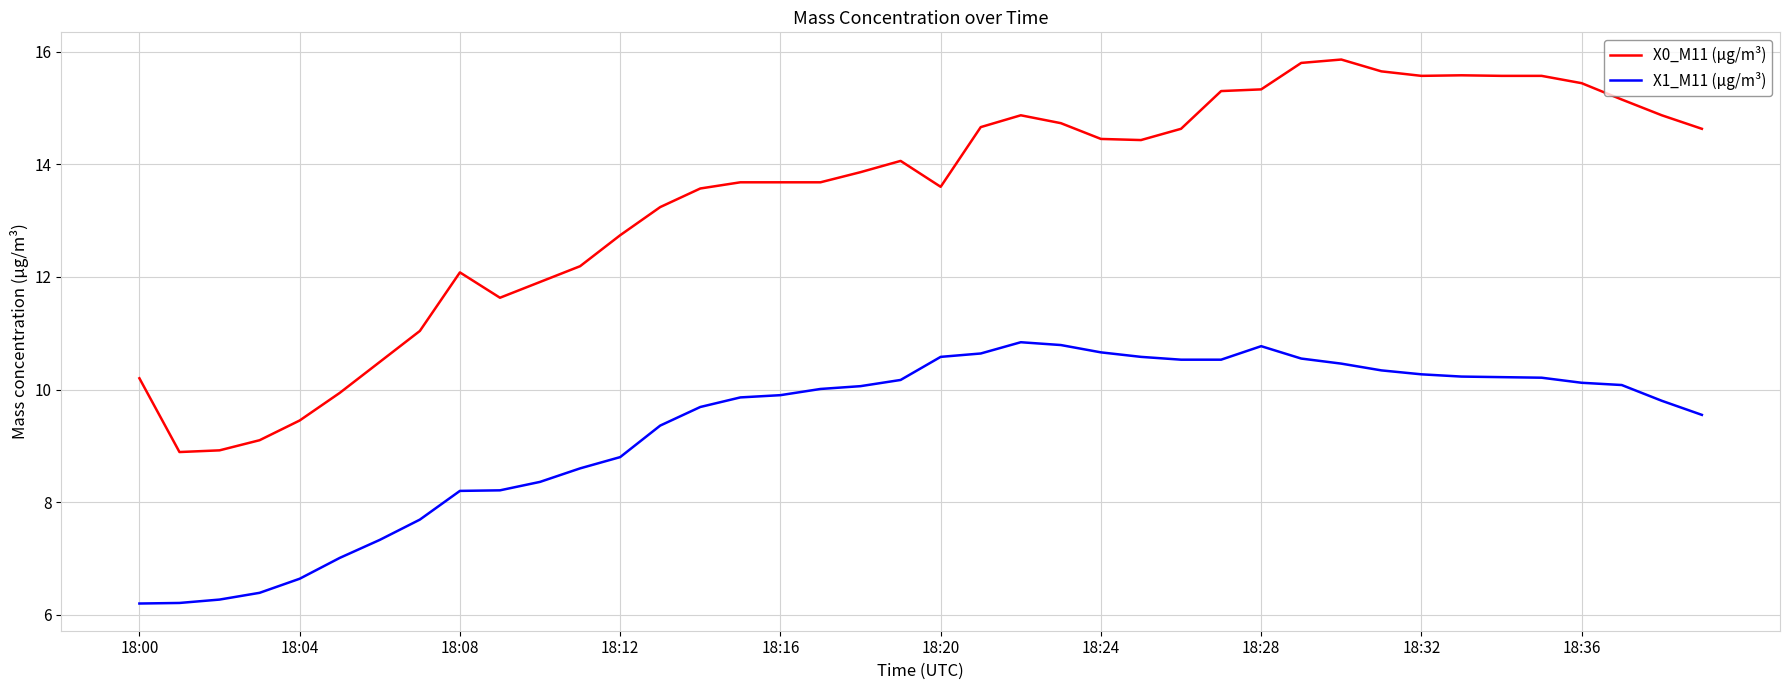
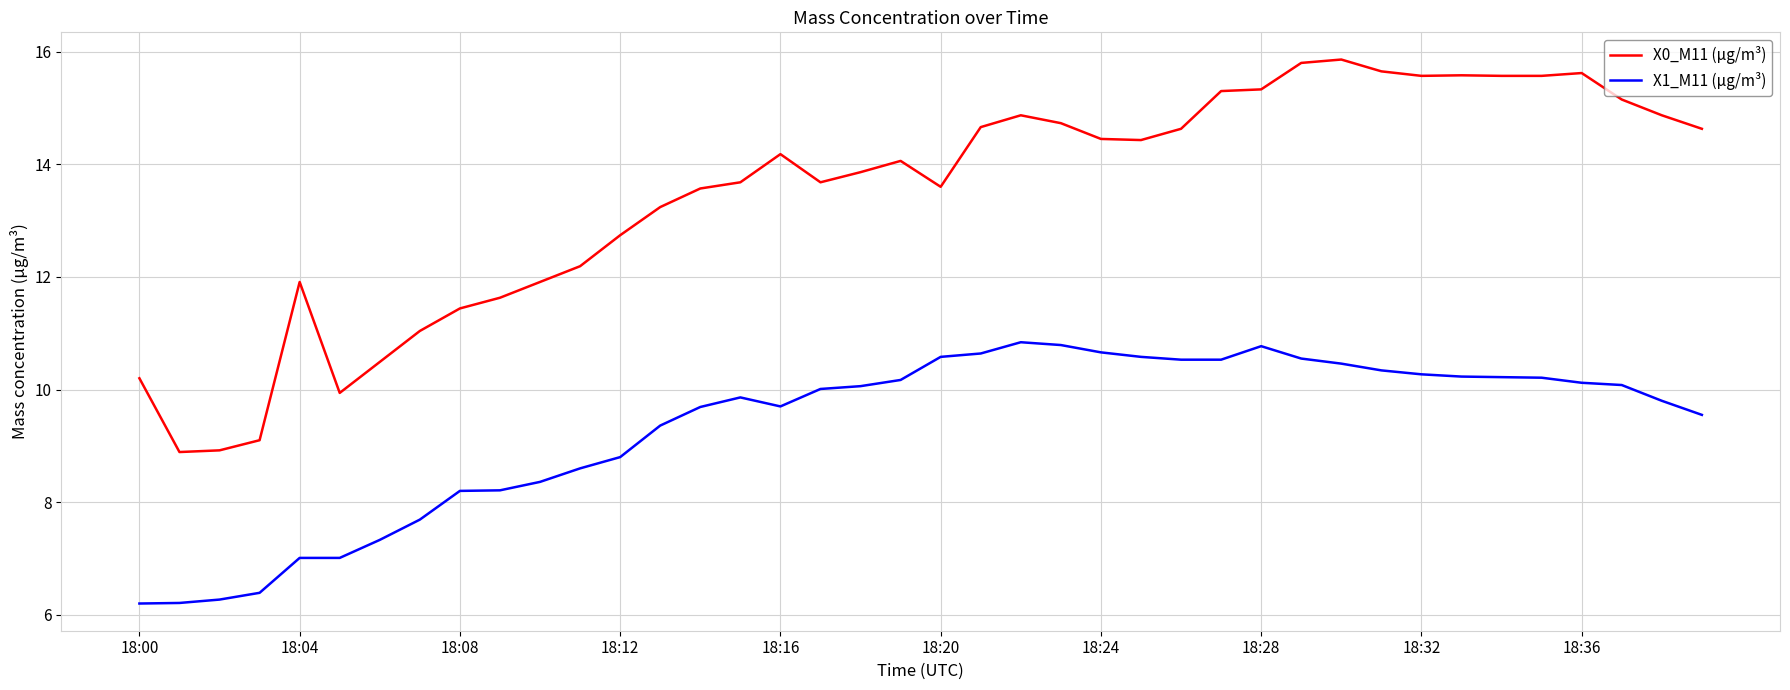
  {
    "X0_M11 (μg/m³)": {
      "18:00": 10.2,
-     "18:04": 9.5,
-     "18:08": 12.1,
+     "18:04": 11.9,
+     "18:08": 11.4,
      "18:12": 12.7,
-     "18:16": 13.7,
+     "18:16": 14.2,
      "18:20": 13.6,
      "18:24": 14.5,
      "18:28": 15.3,
      "18:32": 15.6,
-     "18:36": 15.4
+     "18:36": 15.6
    },
    "X1_M11 (μg/m³)": {
      "18:00": 6.2,
-     "18:04": 6.6,
+     "18:04": 7.0,
      "18:08": 8.2,
      "18:12": 8.8,
-     "18:16": 9.9,
+     "18:16": 9.7,
      "18:20": 10.6,
      "18:24": 10.7,
      "18:28": 10.8,
      "18:32": 10.3,
      "18:36": 10.1
    }
  }
